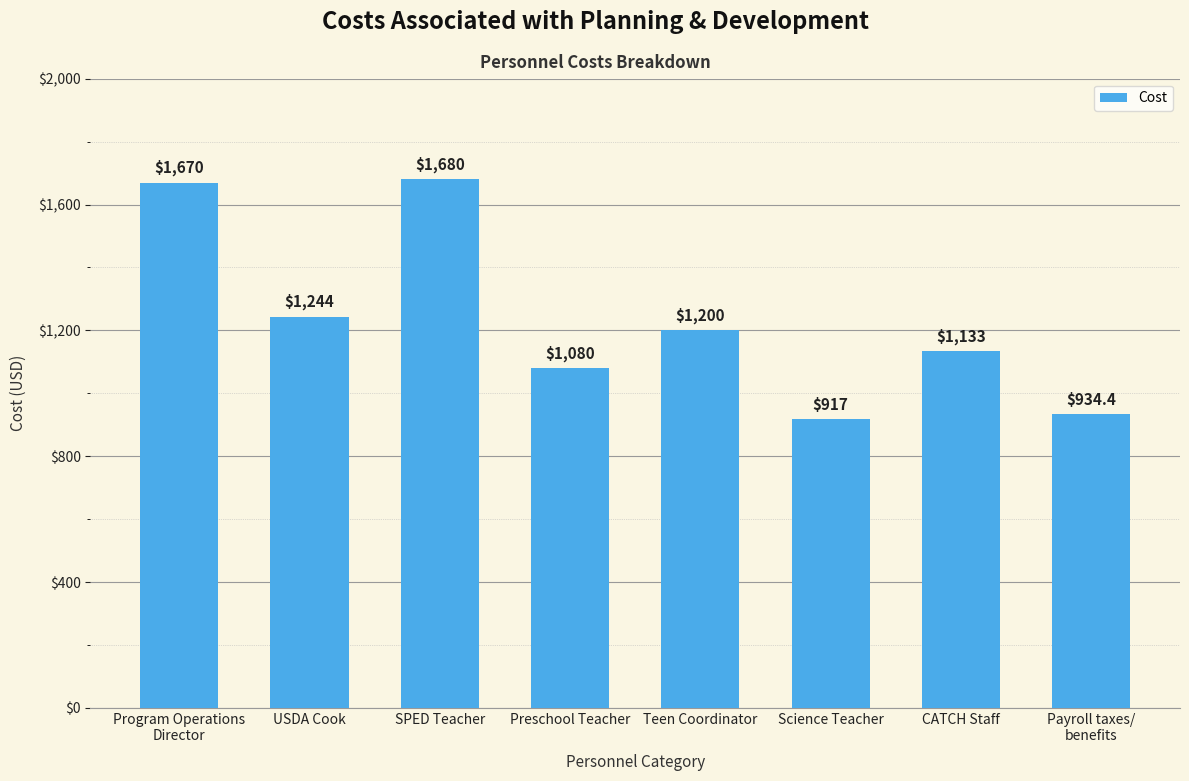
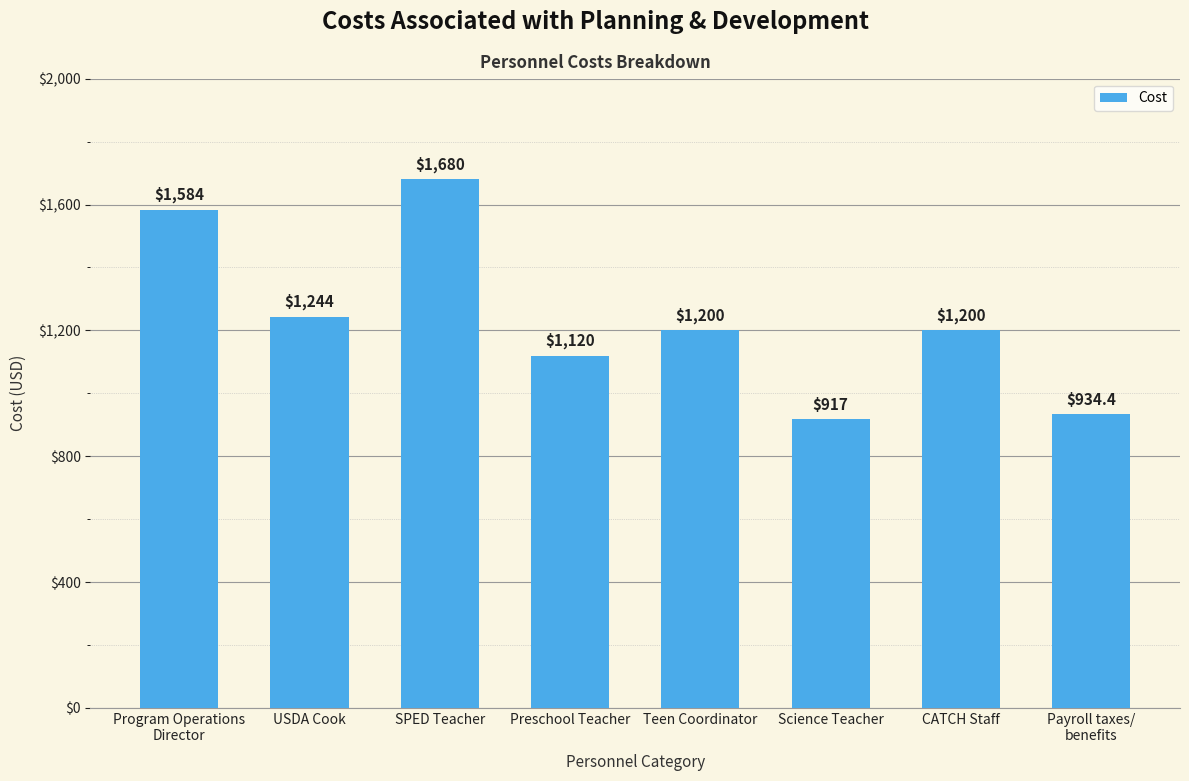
  {
-   "Program Operations Director": "$1,670",
+   "Program Operations Director": "$1,584",
    "USDA Cook": "$1,244",
    "SPED Teacher": "$1,680",
-   "Preschool Teacher": "$1,080",
+   "Preschool Teacher": "$1,120",
    "Teen Coordinator": "$1,200",
    "Science Teacher": "$917",
-   "CATCH Staff": "$1,133",
+   "CATCH Staff": "$1,200",
    "Payroll taxes/ benefits": "$934.4"
  }
